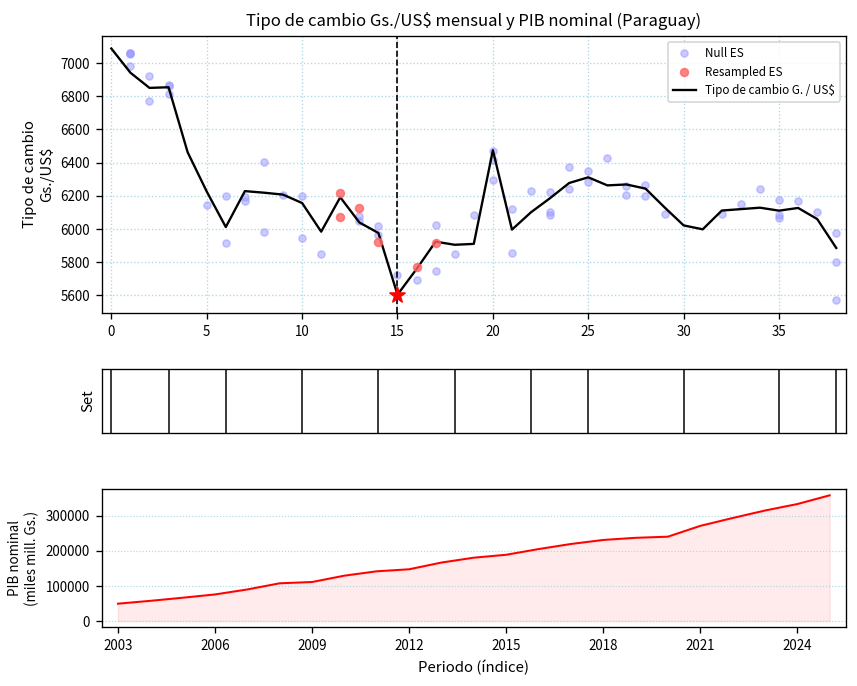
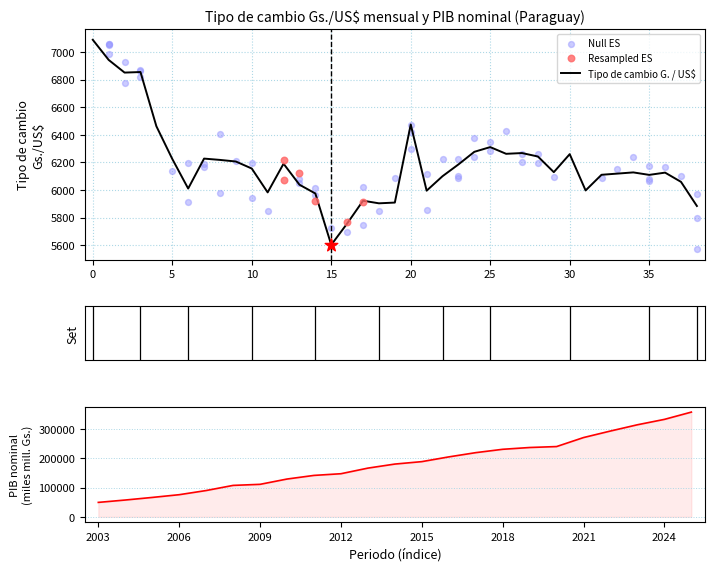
  {
    "Tipo de cambio Gs./US$ mensual y PIB nominal (Paraguay)": {
      "Tipo de cambio G. / US$": {
        "0": 7090,
        "5": 6230,
        "10": 6160,
        "25": 6310,
-       "30": 6020,
+       "30": 6260,
        "35": 6110
      }
    }
  }
